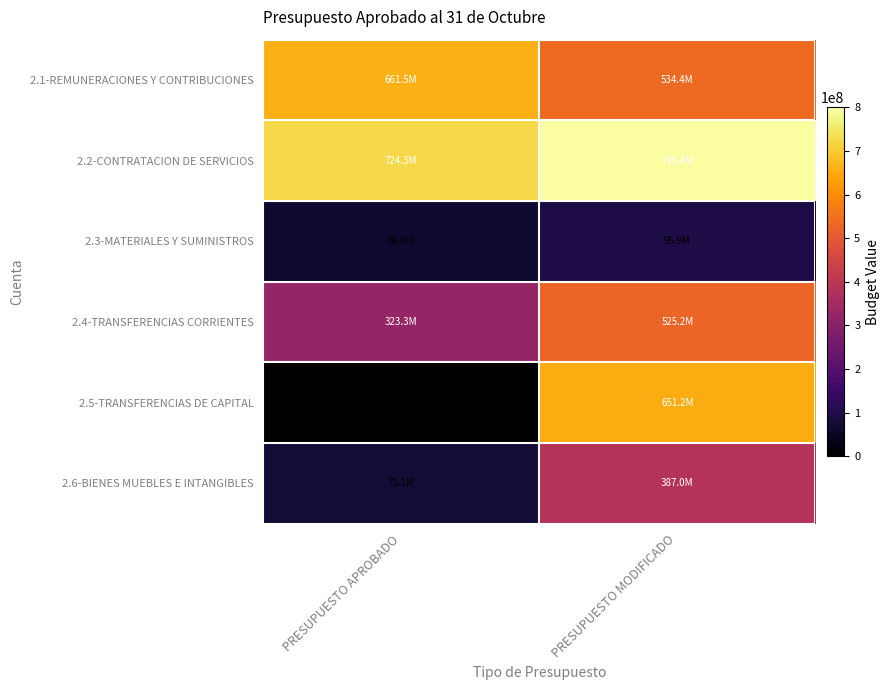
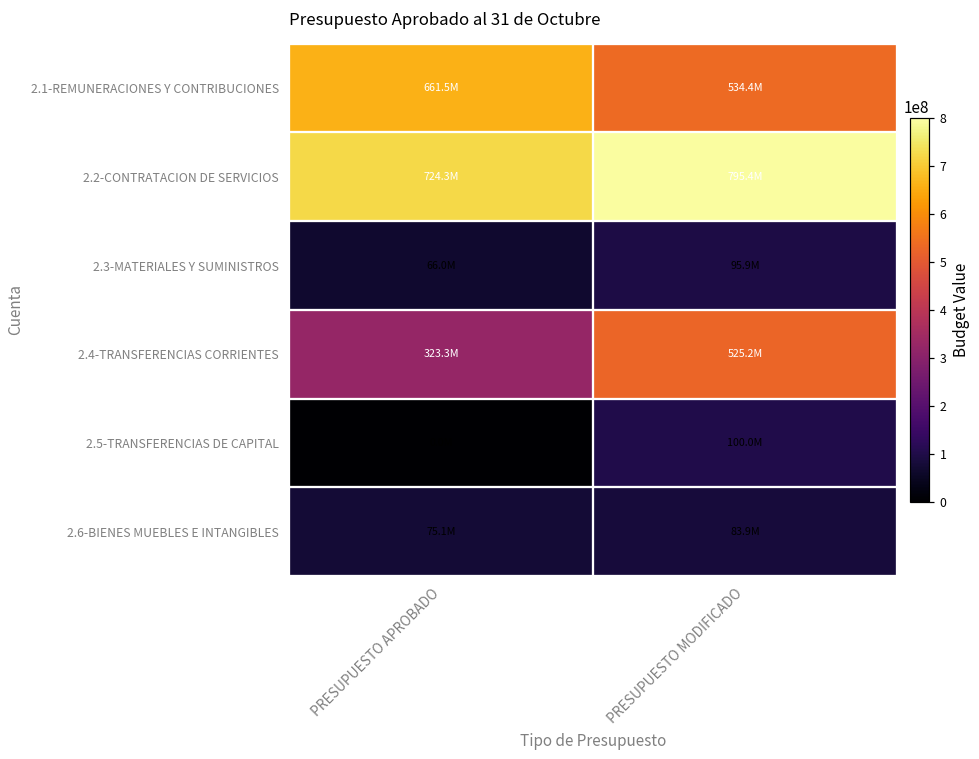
  {
    "2.1-REMUNERACIONES Y CONTRIBUCIONES": {
      "PRESUPUESTO APROBADO": "661.5M",
      "PRESUPUESTO MODIFICADO": "534.4M"
    },
    "2.2-CONTRATACION DE SERVICIOS": {
      "PRESUPUESTO APROBADO": "724.3M",
      "PRESUPUESTO MODIFICADO": "795.4M"
    },
    "2.3-MATERIALES Y SUMINISTROS": {
      "PRESUPUESTO MODIFICADO": "95.9M"
    },
    "2.4-TRANSFERENCIAS CORRIENTES": {
      "PRESUPUESTO APROBADO": "323.3M",
      "PRESUPUESTO MODIFICADO": "525.2M"
    },
    "2.5-TRANSFERENCIAS DE CAPITAL": {
-     "PRESUPUESTO MODIFICADO": "651.2M"
+     "PRESUPUESTO MODIFICADO": "100.0M"
    },
    "2.6-BIENES MUEBLES E INTANGIBLES": {
      "PRESUPUESTO APROBADO": "75.1M",
-     "PRESUPUESTO MODIFICADO": "387.0M"
+     "PRESUPUESTO MODIFICADO": "83.9M"
    }
  }
